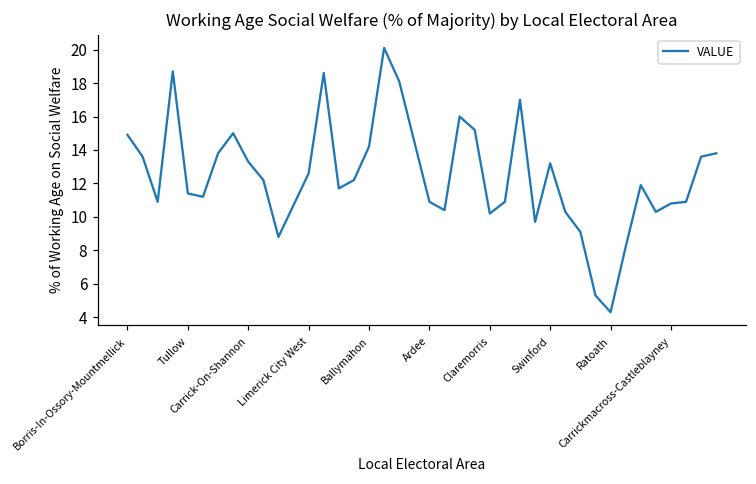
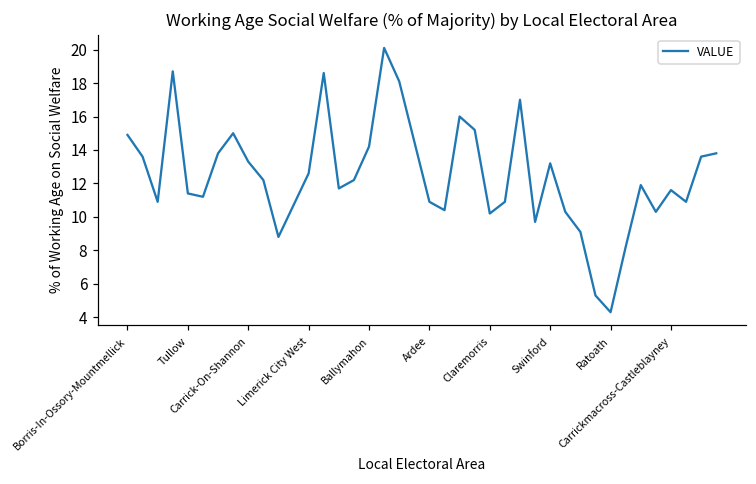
  {
    "Borris-In-Ossory-Mountmellick": 14.9,
    "Tullow": 11.4,
    "Carrick-On-Shannon": 13.3,
    "Limerick City West": 12.6,
    "Ballymahon": 14.2,
    "Ardee": 10.9,
    "Claremorris": 10.2,
    "Swinford": 13.2,
    "Ratoath": 4.3,
-   "Carrickmacross-Castleblayney": 10.8
+   "Carrickmacross-Castleblayney": 11.6
  }
